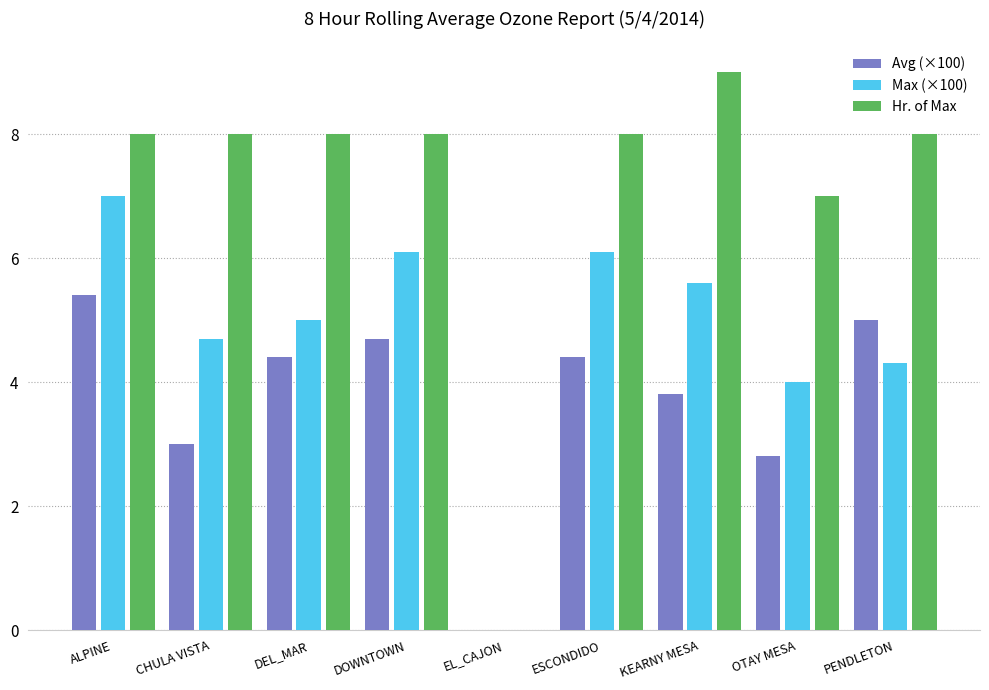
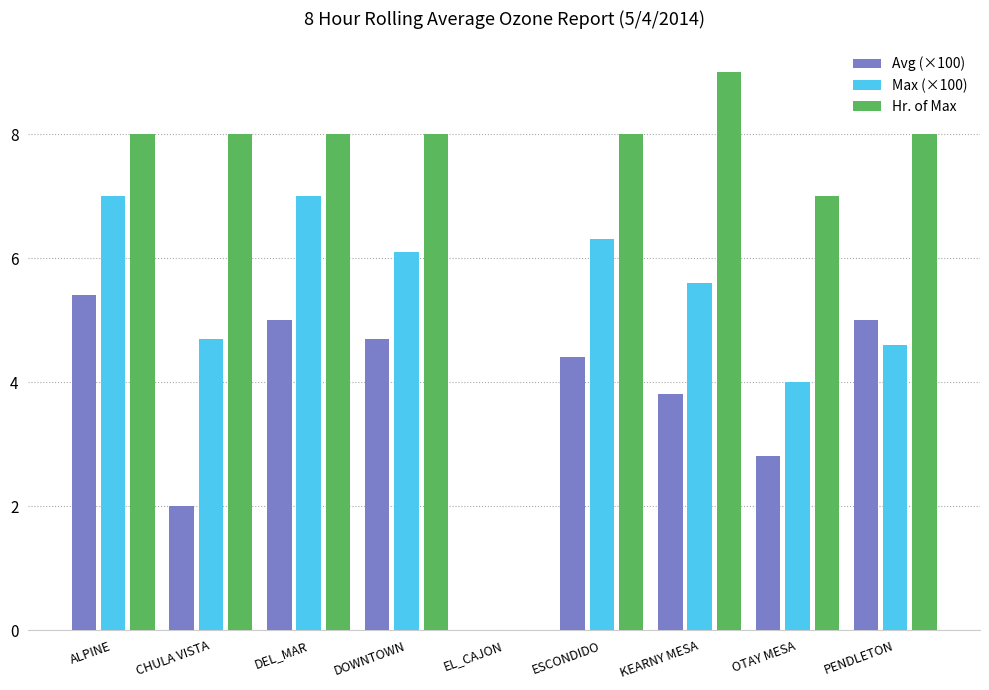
  {
    "Avg (×100)": {
      "ALPINE": 5.4,
-     "CHULA VISTA": 3.0,
-     "DEL_MAR": 4.4,
+     "CHULA VISTA": 2.0,
+     "DEL_MAR": 5.0,
      "DOWNTOWN": 4.7,
      "EL_CAJON": 0.0,
      "ESCONDIDO": 4.4,
      "KEARNY MESA": 3.8,
      "OTAY MESA": 2.8,
      "PENDLETON": 5.0
    },
    "Max (×100)": {
      "ALPINE": 7.0,
      "CHULA VISTA": 4.7,
-     "DEL_MAR": 5.0,
+     "DEL_MAR": 7.0,
      "DOWNTOWN": 6.1,
      "EL_CAJON": 0.0,
-     "ESCONDIDO": 6.1,
+     "ESCONDIDO": 6.3,
      "KEARNY MESA": 5.6,
      "OTAY MESA": 4.0,
-     "PENDLETON": 4.3
+     "PENDLETON": 4.6
    },
    "Hr. of Max": {
      "ALPINE": 8.0,
      "CHULA VISTA": 8.0,
      "DEL_MAR": 8.0,
      "DOWNTOWN": 8.0,
      "EL_CAJON": 0.0,
      "ESCONDIDO": 8.0,
      "KEARNY MESA": 9.0,
      "OTAY MESA": 7.0,
      "PENDLETON": 8.0
    }
  }
